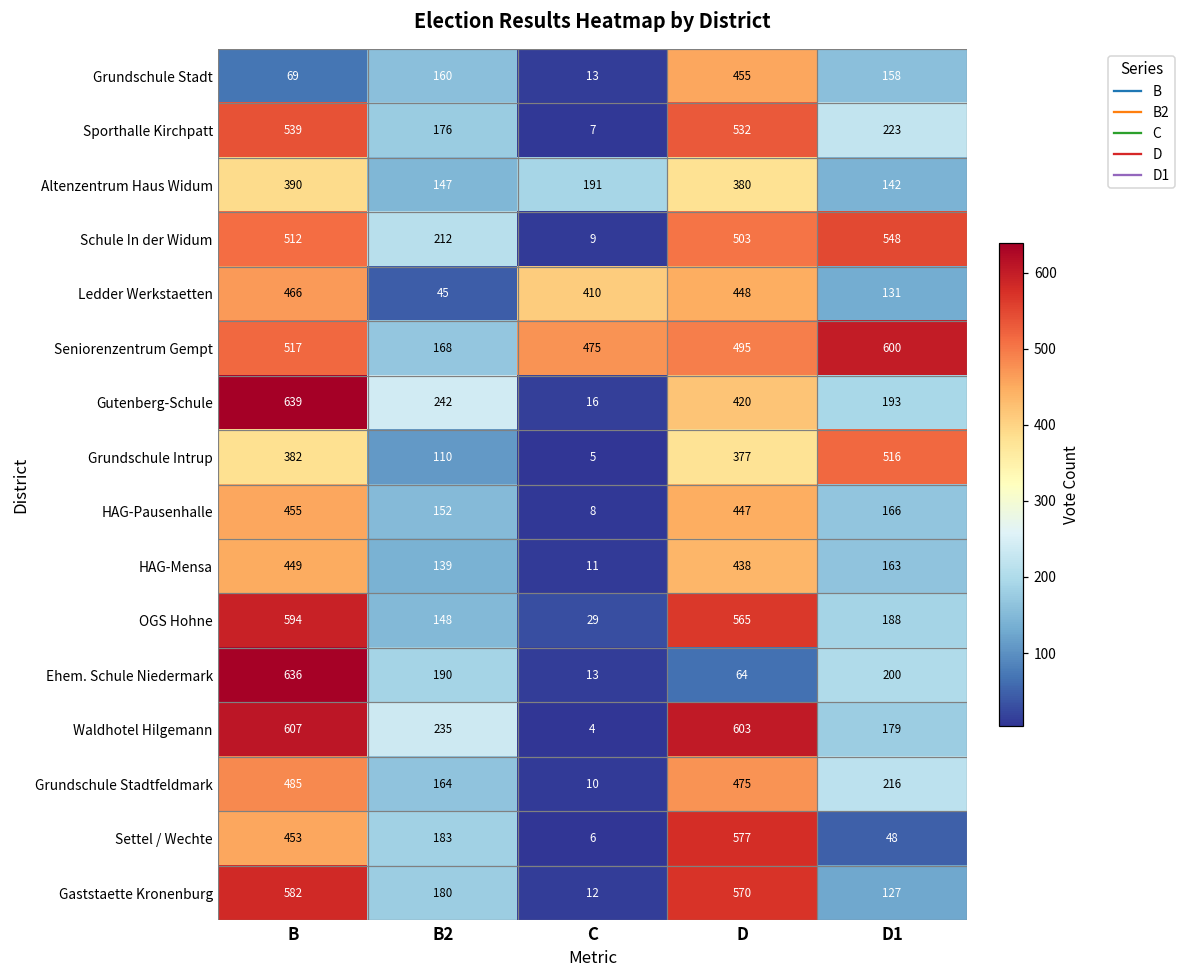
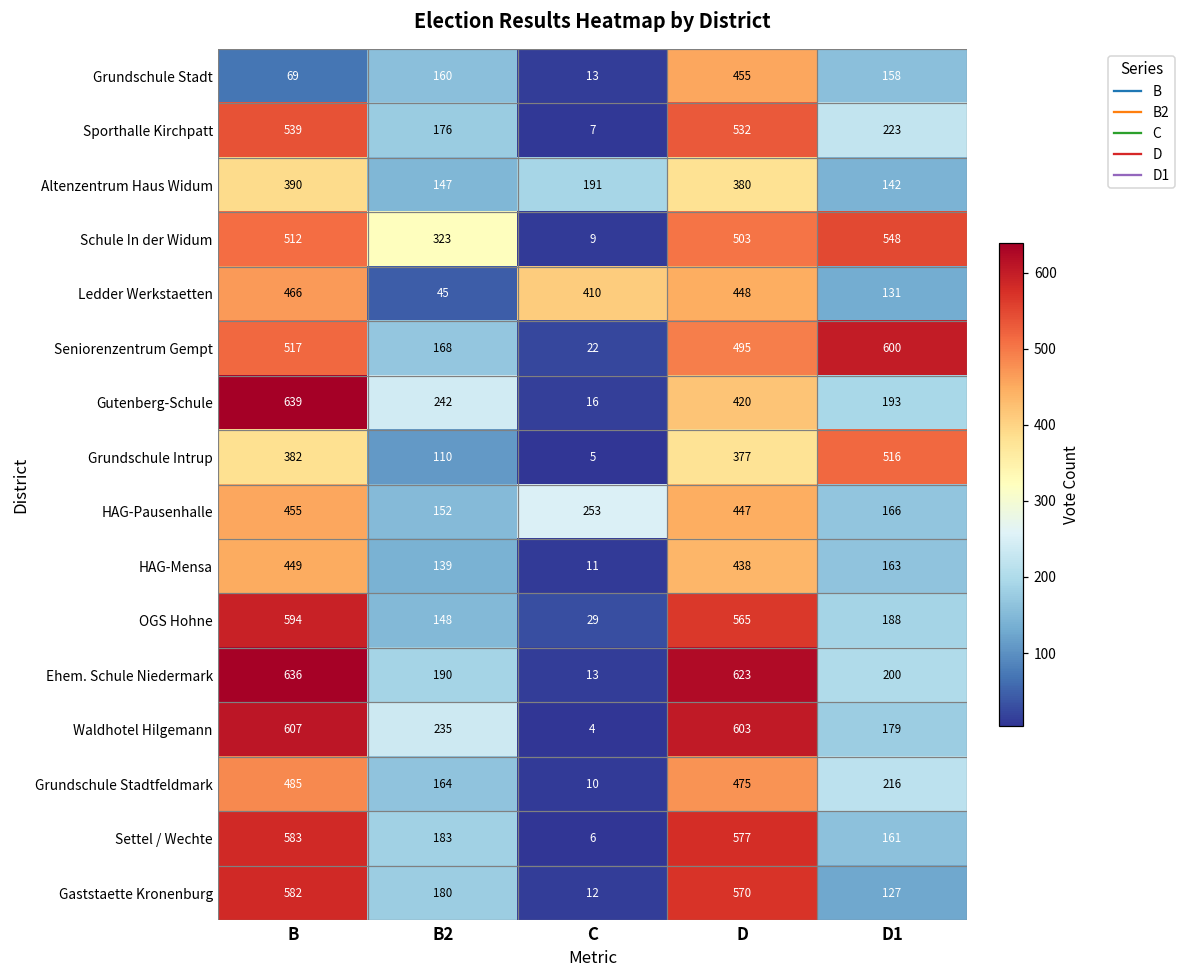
  {
    "Grundschule Stadt": {
      "B": 69,
      "B2": 160,
      "C": 13,
      "D": 455,
      "D1": 158
    },
    "Sporthalle Kirchpatt": {
      "B": 539,
      "B2": 176,
      "C": 7,
      "D": 532,
      "D1": 223
    },
    "Altenzentrum Haus Widum": {
      "B": 390,
      "B2": 147,
      "C": 191,
      "D": 380,
      "D1": 142
    },
    "Schule In der Widum": {
      "B": 512,
-     "B2": 212,
+     "B2": 323,
      "C": 9,
      "D": 503,
      "D1": 548
    },
    "Ledder Werkstaetten": {
      "B": 466,
      "B2": 45,
      "C": 410,
      "D": 448,
      "D1": 131
    },
    "Seniorenzentrum Gempt": {
      "B": 517,
      "B2": 168,
-     "C": 475,
+     "C": 22,
      "D": 495,
      "D1": 600
    },
    "Gutenberg-Schule": {
      "B": 639,
      "B2": 242,
      "C": 16,
      "D": 420,
      "D1": 193
    },
    "Grundschule Intrup": {
      "B": 382,
      "B2": 110,
      "C": 5,
      "D": 377,
      "D1": 516
    },
    "HAG-Pausenhalle": {
      "B": 455,
      "B2": 152,
-     "C": 8,
+     "C": 253,
      "D": 447,
      "D1": 166
    },
    "HAG-Mensa": {
      "B": 449,
      "B2": 139,
      "C": 11,
      "D": 438,
      "D1": 163
    },
    "OGS Hohne": {
      "B": 594,
      "B2": 148,
      "C": 29,
      "D": 565,
      "D1": 188
    },
    "Ehem. Schule Niedermark": {
      "B": 636,
      "B2": 190,
      "C": 13,
-     "D": 64,
+     "D": 623,
      "D1": 200
    },
    "Waldhotel Hilgemann": {
      "B": 607,
      "B2": 235,
      "C": 4,
      "D": 603,
      "D1": 179
    },
    "Grundschule Stadtfeldmark": {
      "B": 485,
      "B2": 164,
      "C": 10,
      "D": 475,
      "D1": 216
    },
    "Settel / Wechte": {
-     "B": 453,
+     "B": 583,
      "B2": 183,
      "C": 6,
      "D": 577,
-     "D1": 48
+     "D1": 161
    },
    "Gaststaette Kronenburg": {
      "B": 582,
      "B2": 180,
      "C": 12,
      "D": 570,
      "D1": 127
    }
  }
